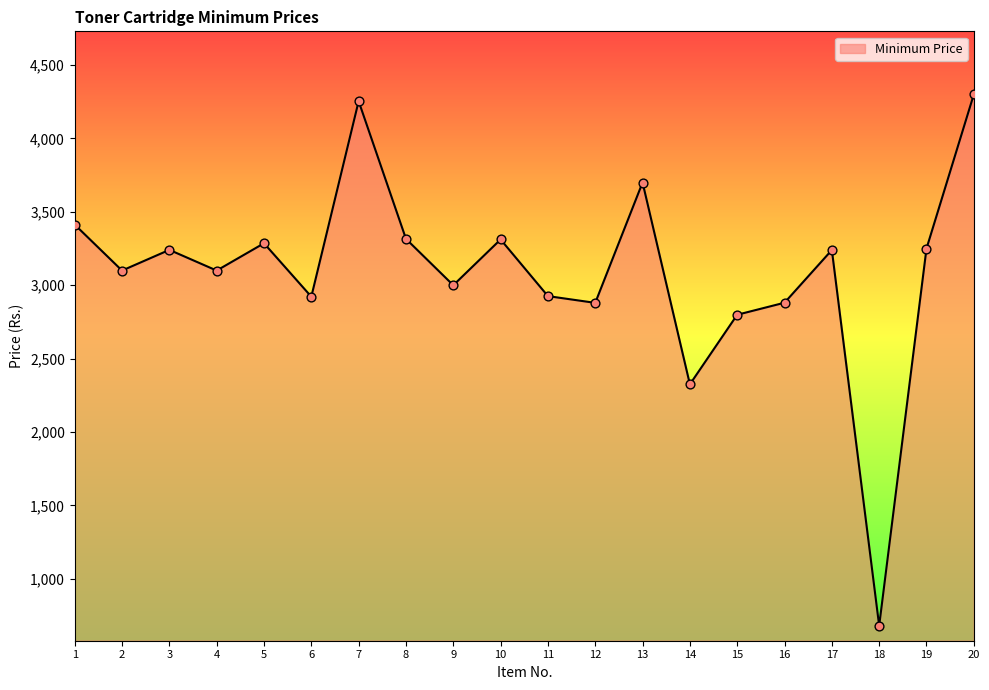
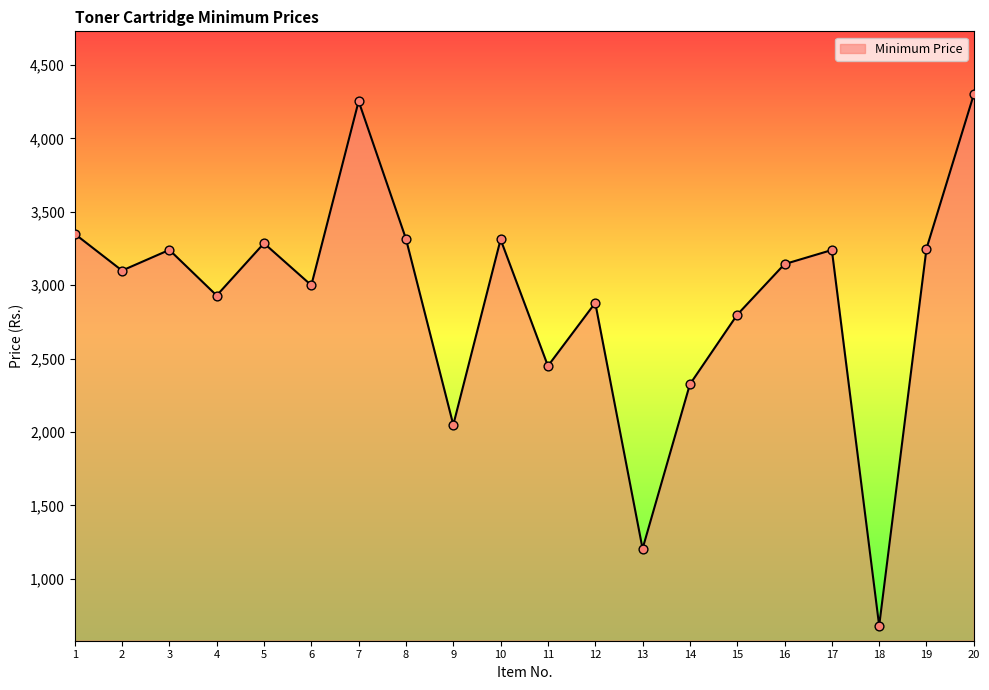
  {
-   "1": "3,410",
+   "1": "3,350",
    "2": "3,100",
    "3": "3,240",
-   "4": "3,100",
+   "4": "2,930",
    "5": "3,290",
-   "6": "2,920",
+   "6": "3,000",
    "7": "4,250",
    "8": "3,320",
-   "9": "3,000",
+   "9": "2,050",
    "10": "3,310",
-   "11": "2,930",
+   "11": "2,450",
    "12": "2,880",
-   "13": "3,700",
+   "13": "1,210",
    "14": "2,330",
    "15": "2,800",
-   "16": "2,880",
+   "16": "3,140",
    "17": "3,240",
    "18": "680",
    "19": "3,250",
    "20": "4,300"
  }
